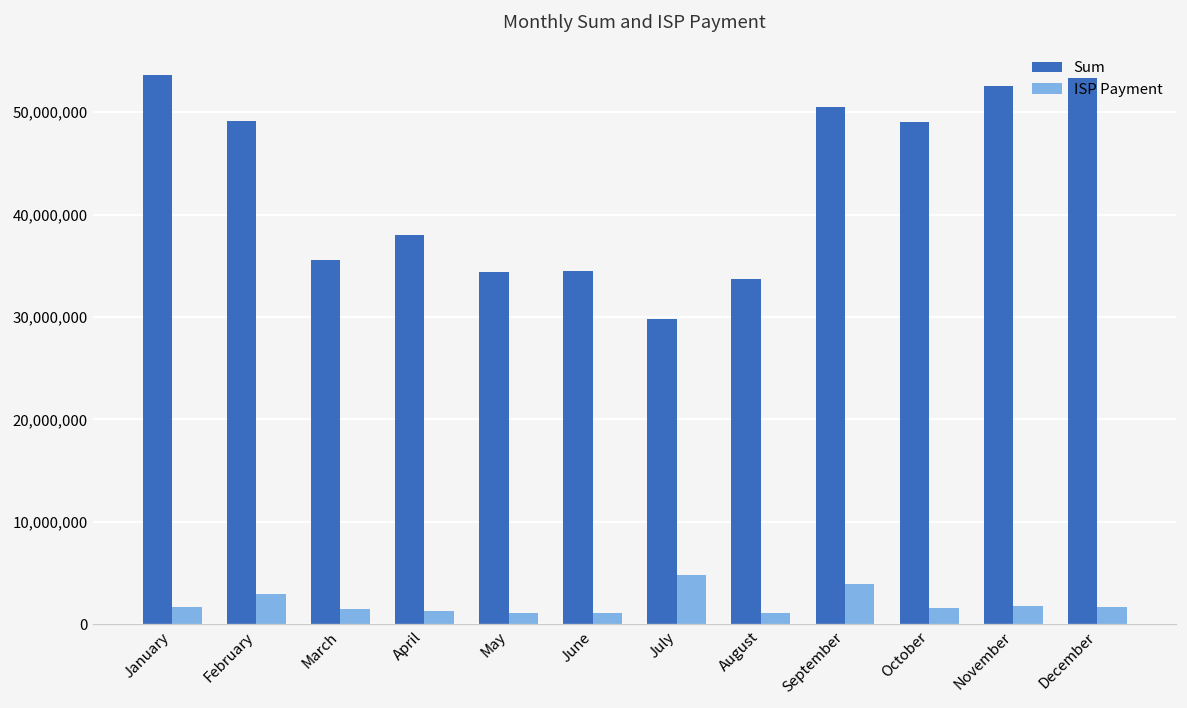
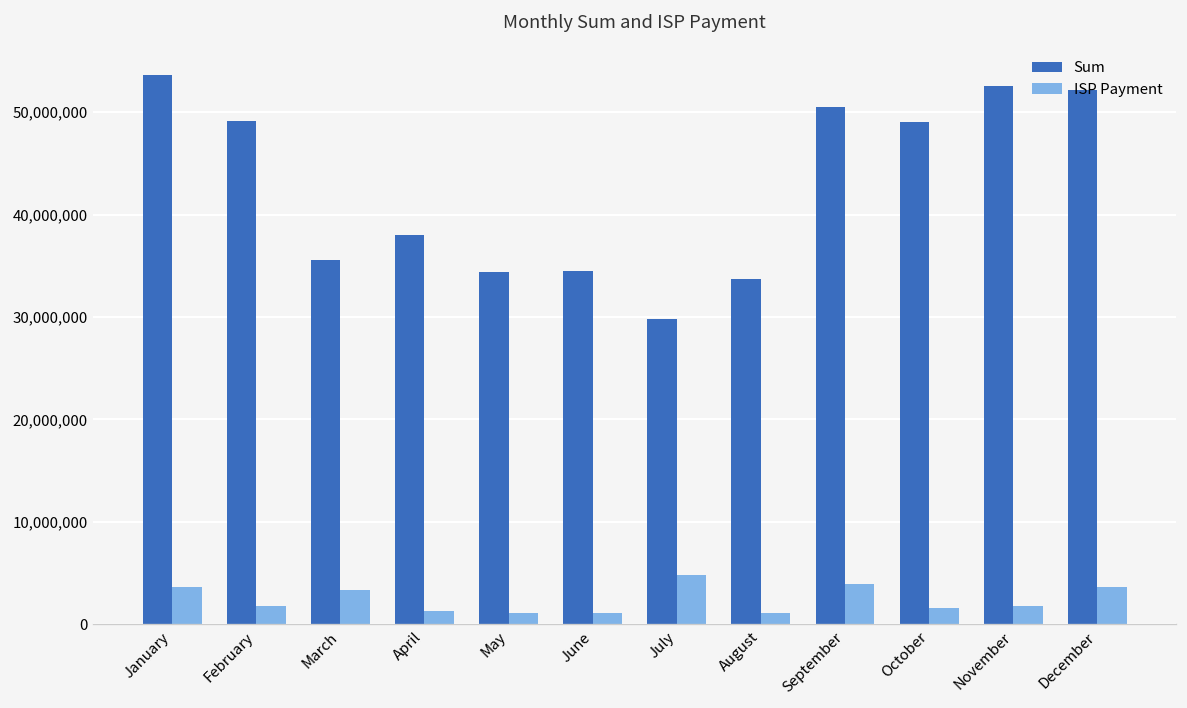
  {
    "Sum": {
      "January": "54,000,000",
      "February": "49,000,000",
      "March": "36,000,000",
      "April": "38,000,000",
      "May": "34,000,000",
      "June": "34,000,000",
      "July": "30,000,000",
      "August": "34,000,000",
      "September": "51,000,000",
      "October": "49,000,000",
      "November": "53,000,000",
-     "December": "53,000,000"
+     "December": "52,000,000"
    },
    "ISP Payment": {
-     "January": "2,000,000",
-     "February": "3,000,000",
-     "March": "2,000,000",
+     "January": "4,000,000",
+     "February": "2,000,000",
+     "March": "3,000,000",
      "April": "1,000,000",
      "May": "1,000,000",
      "June": "1,000,000",
      "July": "5,000,000",
      "August": "1,000,000",
      "September": "4,000,000",
      "October": "2,000,000",
      "November": "2,000,000",
-     "December": "2,000,000"
+     "December": "4,000,000"
    }
  }
